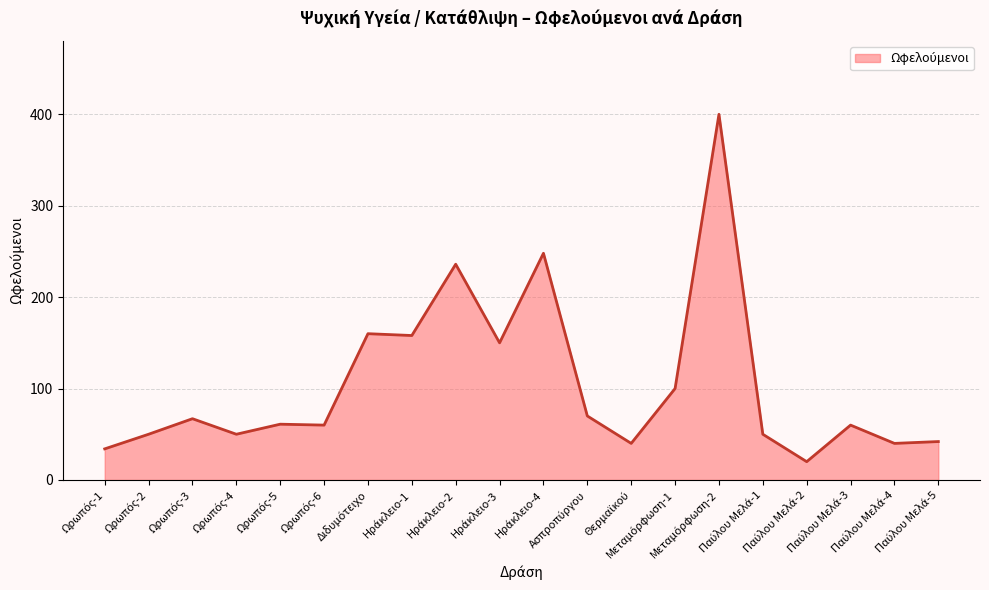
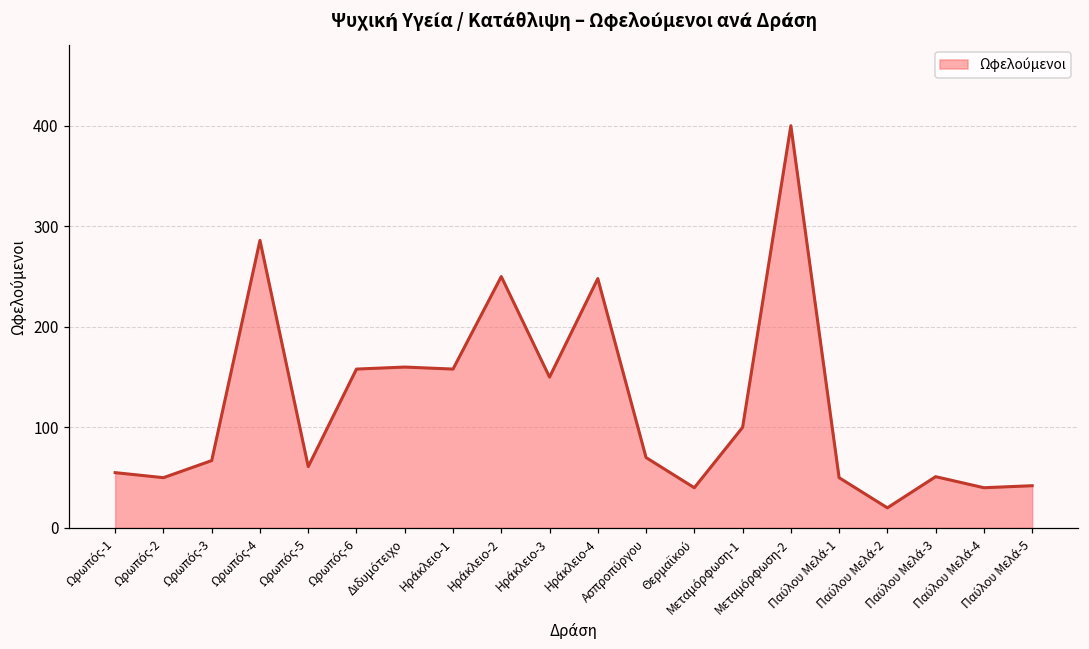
  {
-   "Ωρωπός-1": 30,
+   "Ωρωπός-1": 60,
    "Ωρωπός-2": 50,
    "Ωρωπός-3": 70,
-   "Ωρωπός-4": 50,
+   "Ωρωπός-4": 290,
    "Ωρωπός-5": 60,
-   "Ωρωπός-6": 60,
+   "Ωρωπός-6": 160,
    "Διδυμότειχο": 160,
    "Ηράκλειο-1": 160,
-   "Ηράκλειο-2": 240,
+   "Ηράκλειο-2": 250,
    "Ηράκλειο-3": 150,
    "Ηράκλειο-4": 250,
    "Ασπροπύργου": 70,
    "Θερμαϊκού": 40,
    "Μεταμόρφωση-1": 100,
    "Μεταμόρφωση-2": 400,
    "Παύλου Μελά-1": 50,
    "Παύλου Μελά-2": 20,
-   "Παύλου Μελά-3": 60,
+   "Παύλου Μελά-3": 50,
    "Παύλου Μελά-4": 40,
    "Παύλου Μελά-5": 40
  }
